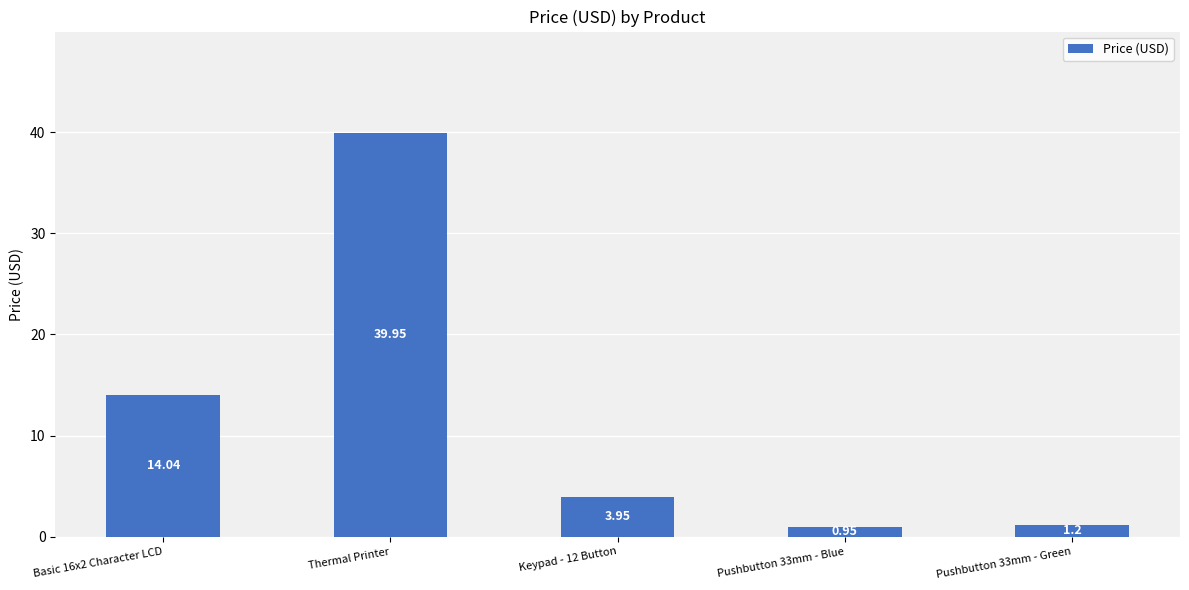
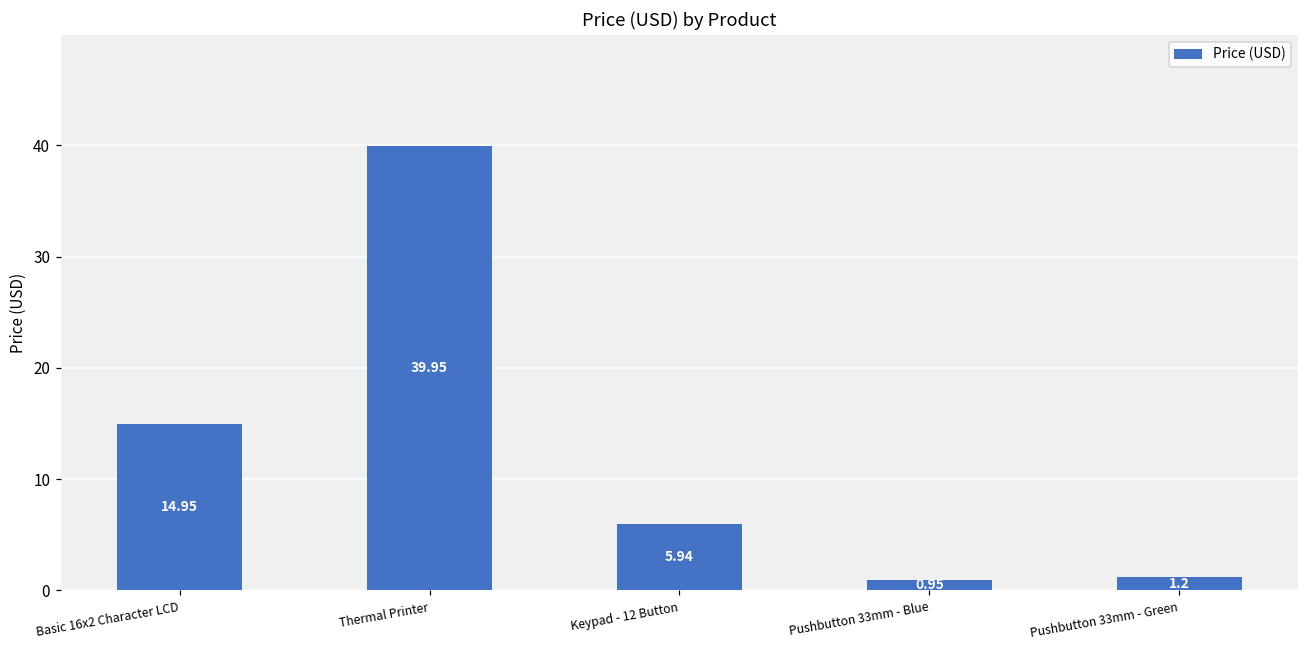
  {
-   "Basic 16x2 Character LCD": 14.04,
+   "Basic 16x2 Character LCD": 14.95,
    "Thermal Printer": 39.95,
-   "Keypad - 12 Button": 3.95,
+   "Keypad - 12 Button": 5.94,
    "Pushbutton 33mm - Blue": 0.95,
    "Pushbutton 33mm - Green": 1.2
  }
